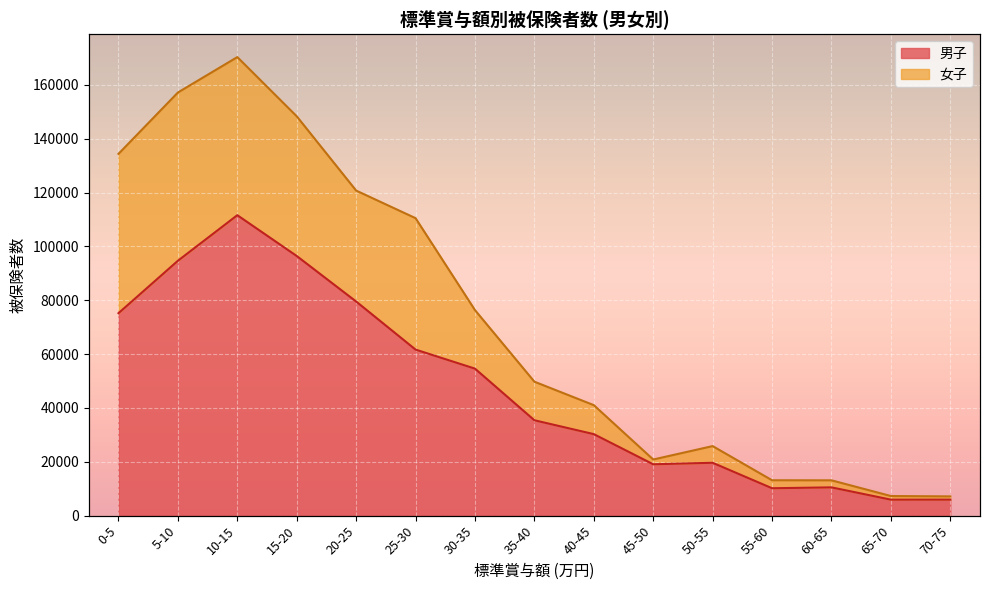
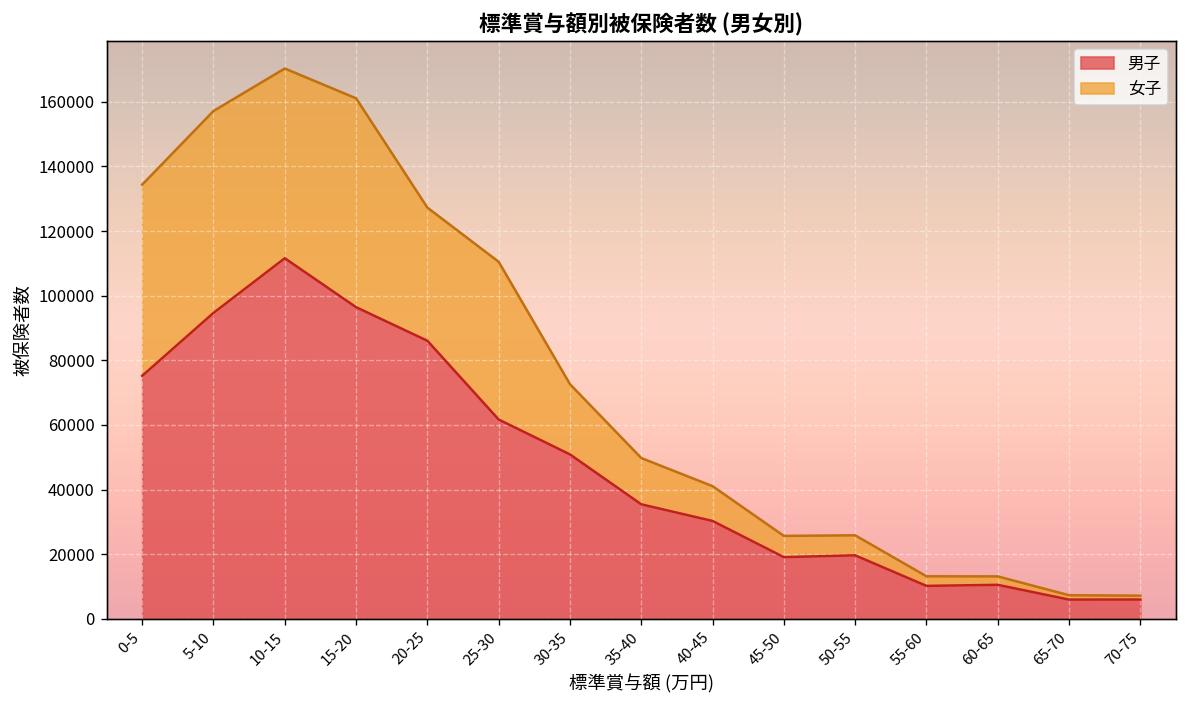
  {
    "男子": {
      "0-5": 75000,
      "5-10": 95000,
      "10-15": 112000,
      "15-20": 96000,
-     "20-25": 80000,
+     "20-25": 86000,
      "25-30": 62000,
-     "30-35": 55000,
+     "30-35": 51000,
      "35-40": 35000,
      "40-45": 30000,
      "45-50": 19000,
      "50-55": 20000,
      "55-60": 10000,
      "60-65": 11000,
      "65-70": 6000,
      "70-75": 6000
    },
    "女子": {
      "0-5": 59000,
      "5-10": 62000,
      "10-15": 59000,
-     "15-20": 52000,
+     "15-20": 65000,
      "20-25": 41000,
      "25-30": 49000,
      "30-35": 22000,
      "35-40": 14000,
      "40-45": 11000,
-     "45-50": 2000,
+     "45-50": 7000,
      "50-55": 6000,
      "55-60": 3000,
      "60-65": 3000,
      "65-70": 1000,
      "70-75": 1000
    }
  }
